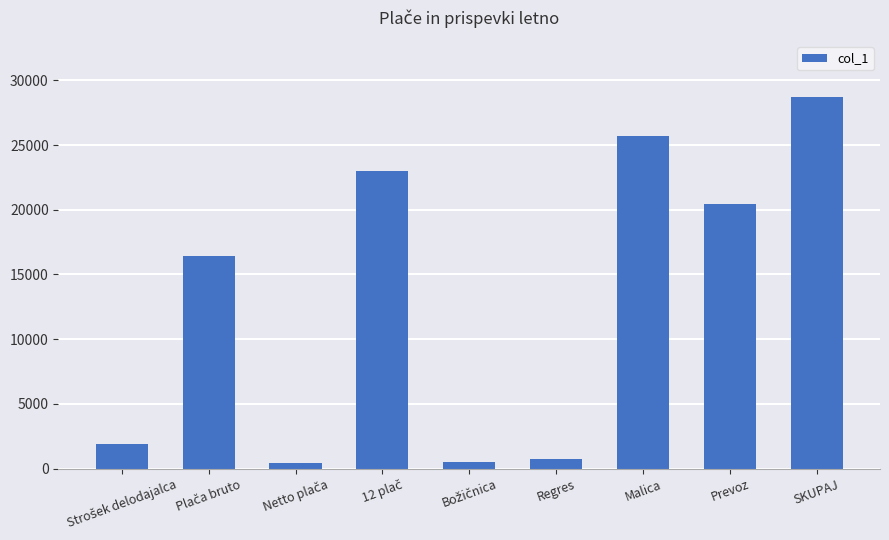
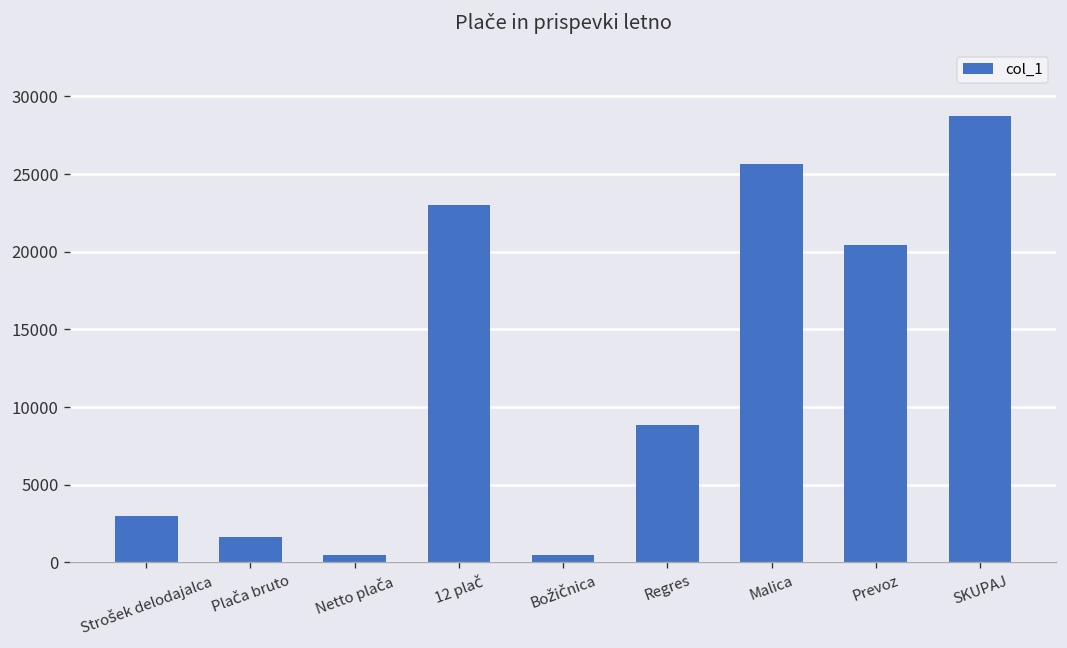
  {
-   "Strošek delodajalca": 1900,
-   "Plača bruto": 16400,
+   "Strošek delodajalca": 3000,
+   "Plača bruto": 1700,
    "Netto plača": 400,
    "12 plač": 23000,
    "Božičnica": 500,
-   "Regres": 800,
+   "Regres": 8800,
    "Malica": 25700,
    "Prevoz": 20400,
    "SKUPAJ": 28700
  }
